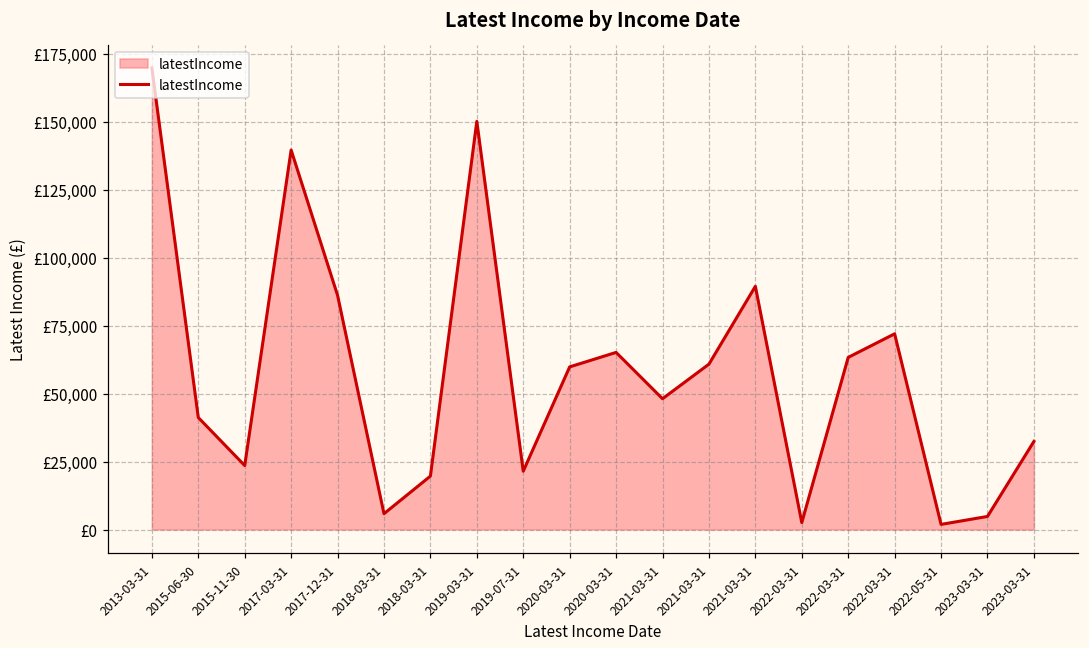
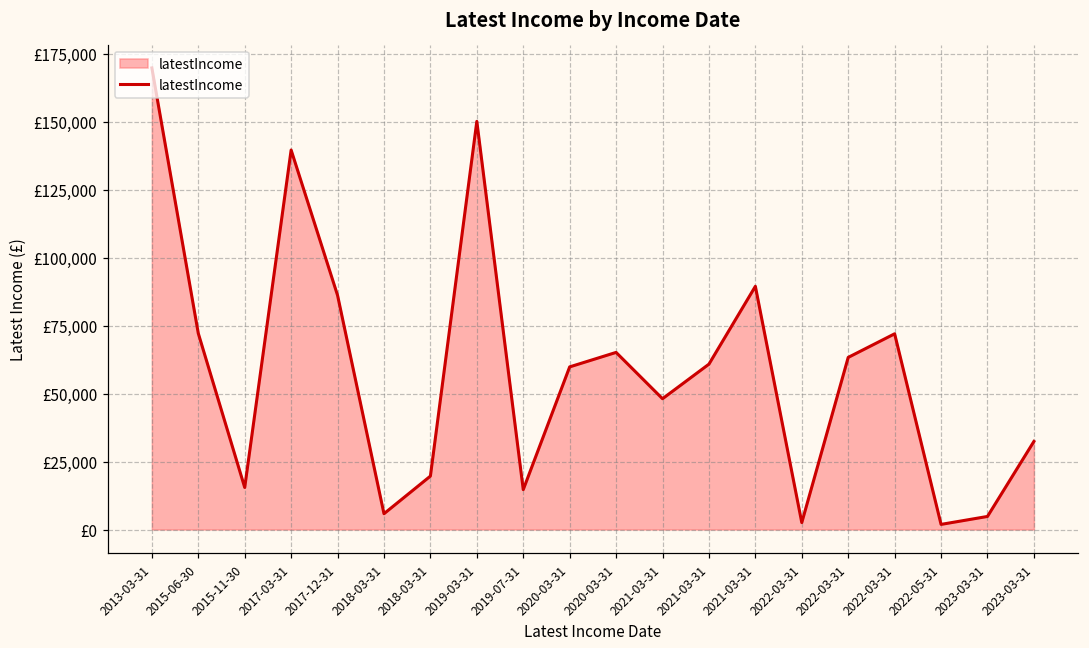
  {
-   "2015-06-30": "£41,000",
-   "2015-11-30": "£24,000",
+   "2015-06-30": "£72,000",
+   "2015-11-30": "£15,000",
    "2017-03-31": "£140,000",
    "2017-12-31": "£86,000",
    "2019-03-31": "£150,000",
-   "2019-07-31": "£21,000",
+   "2019-07-31": "£15,000",
    "2022-05-31": "£2,000"
  }
